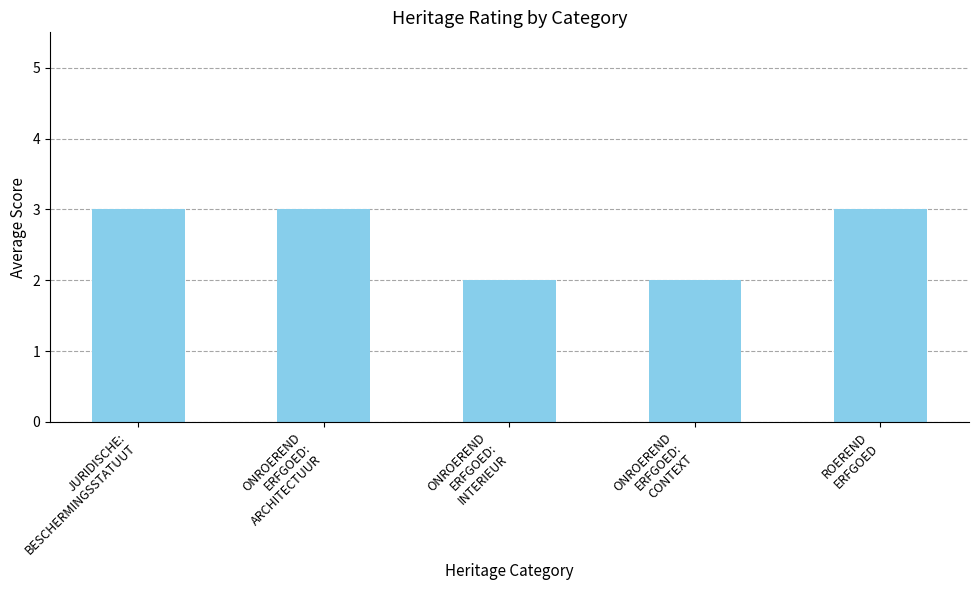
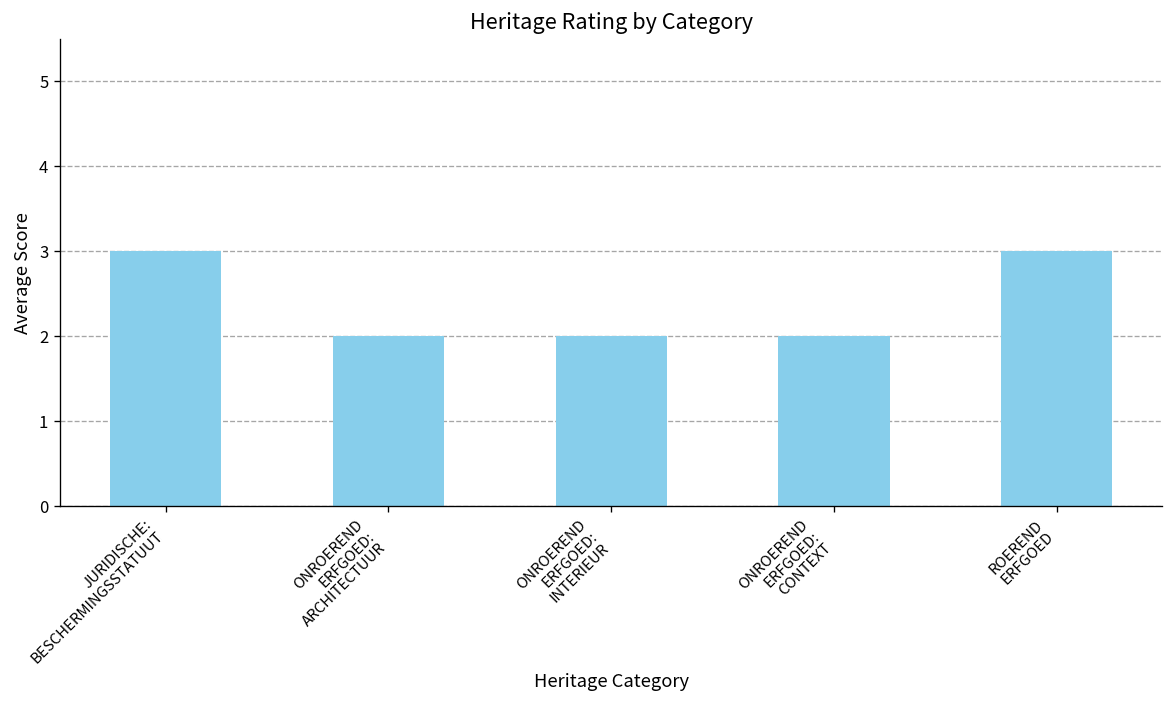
  {
    "JURIDISCHE: BESCHERMINGSSTATUUT": 3,
-   "ONROEREND ERFGOED: ARCHITECTUUR": 3,
+   "ONROEREND ERFGOED: ARCHITECTUUR": 2,
    "ONROEREND ERFGOED: INTERIEUR": 2,
    "ONROEREND ERFGOED: CONTEXT": 2,
    "ROEREND ERFGOED": 3
  }
